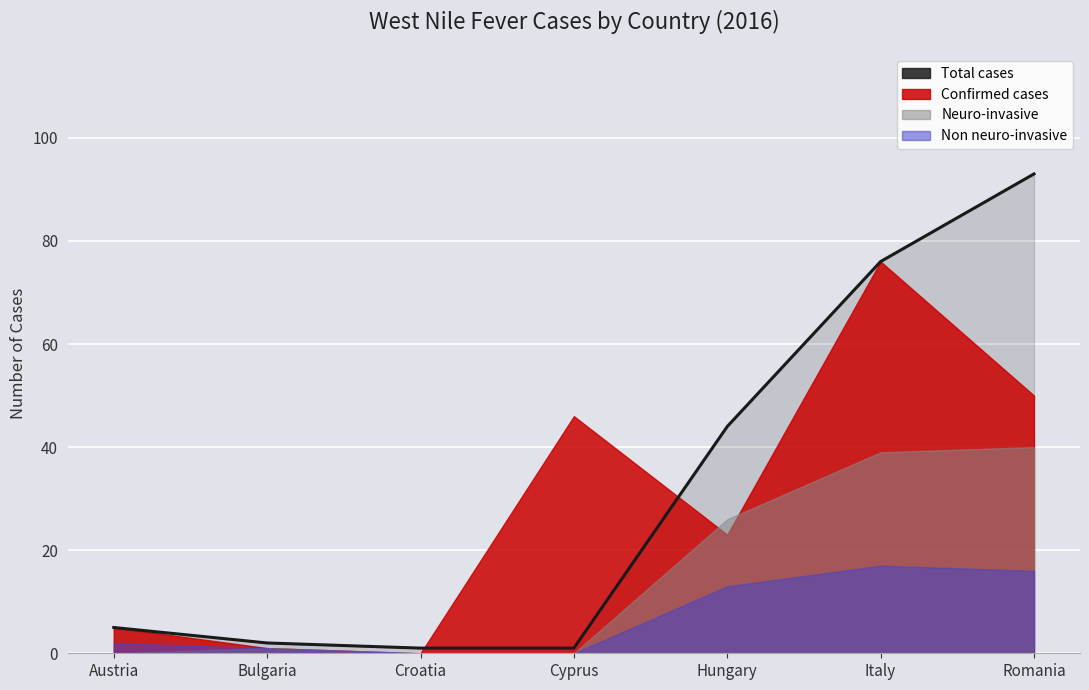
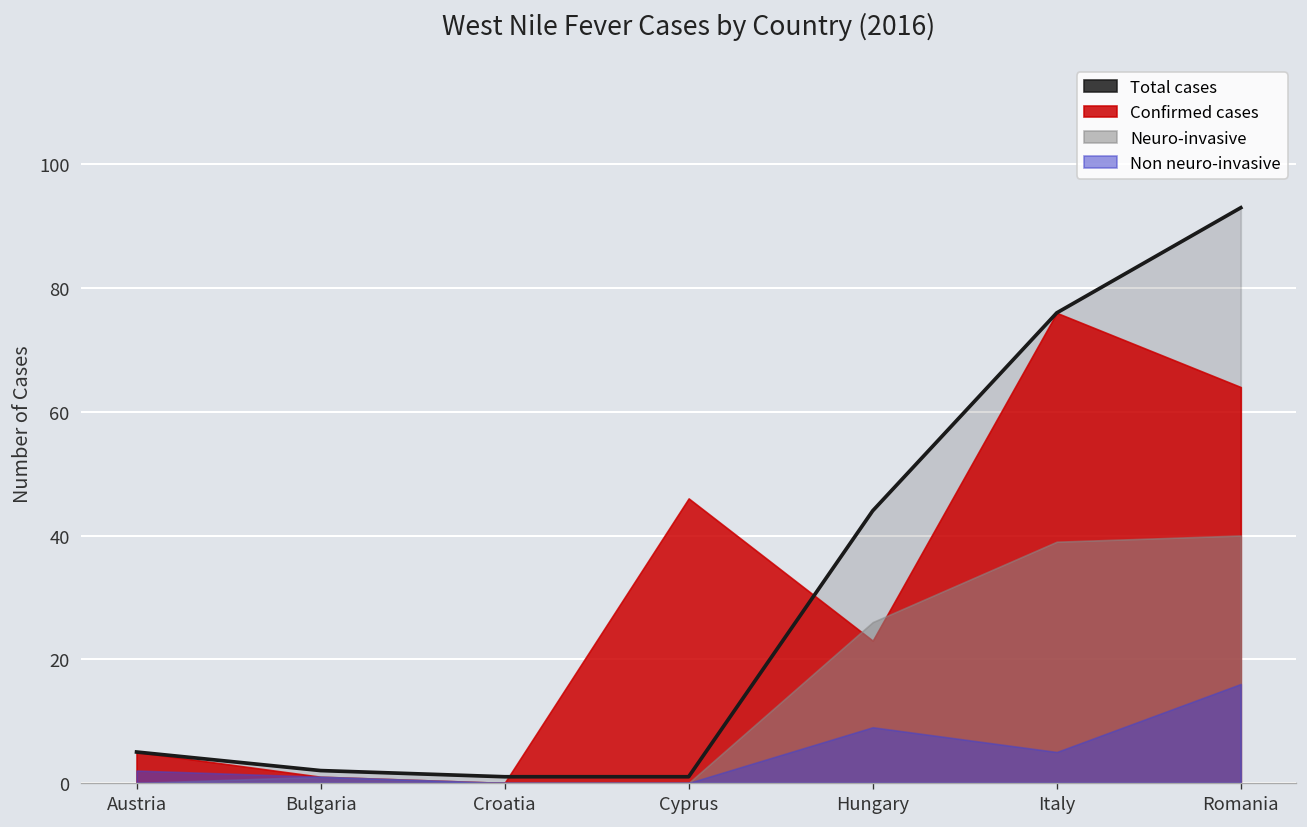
  {
    "Confirmed cases": {
      "Cyprus": 46,
      "Hungary": 23,
-     "Romania": 50
+     "Romania": 64
    },
    "Non neuro-invasive": {
      "Austria": 2,
-     "Hungary": 13,
-     "Italy": 17,
+     "Hungary": 9,
+     "Italy": 5,
      "Romania": 16
    }
  }
